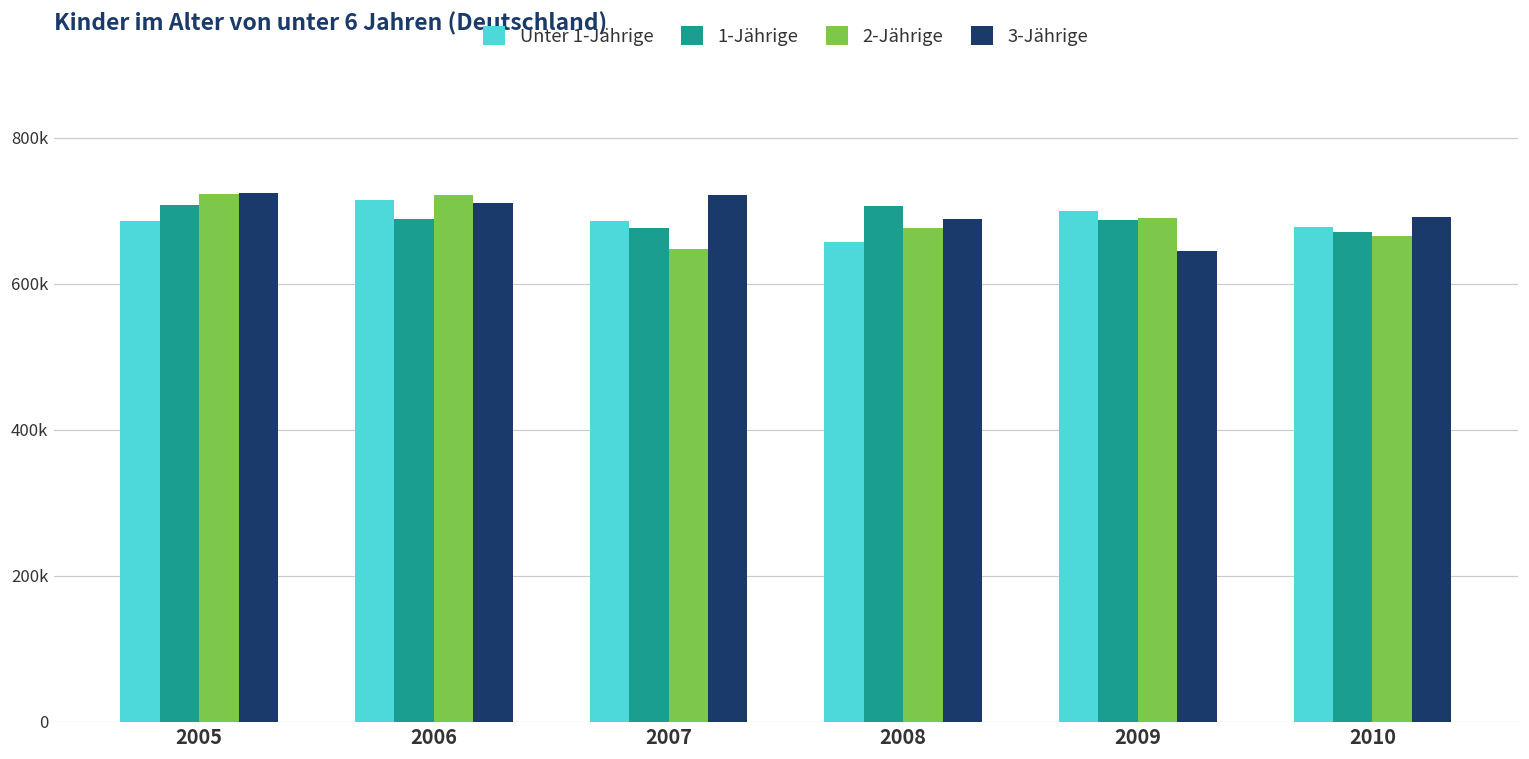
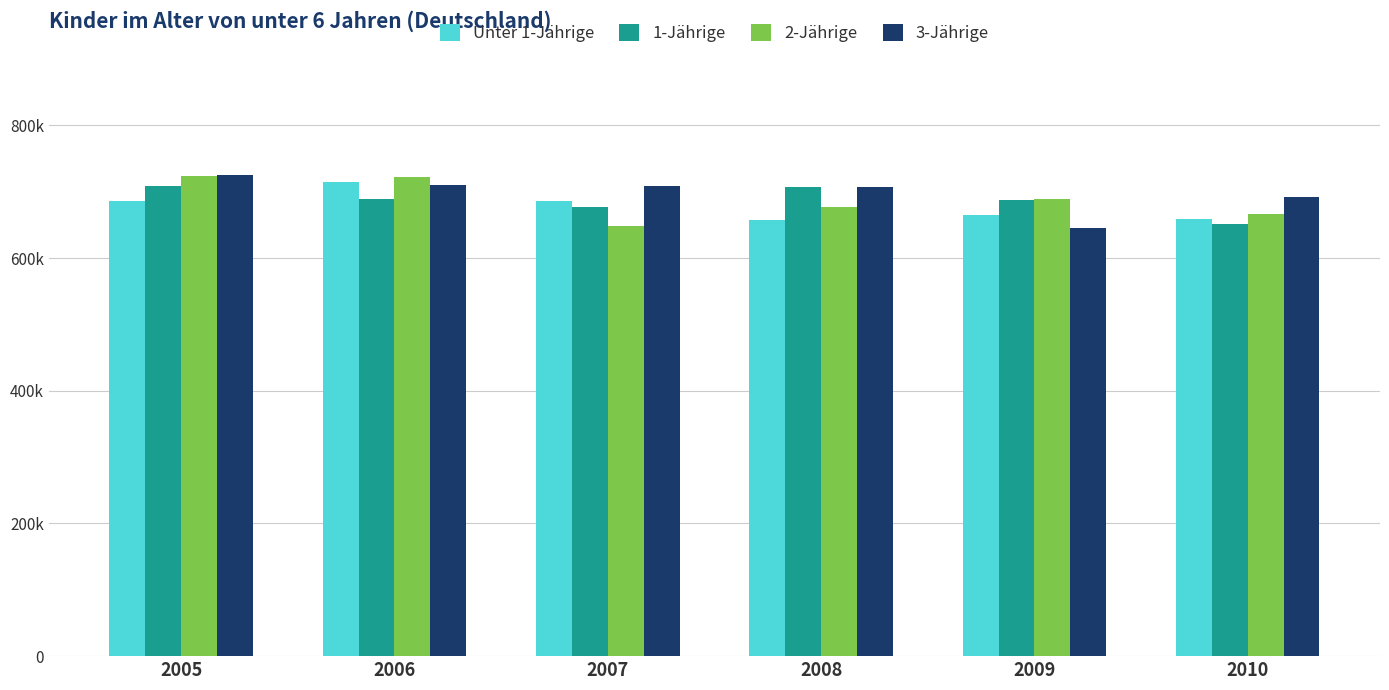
  {
    "Unter 1-Jährige": {
      "2005": 690000,
      "2006": 710000,
      "2007": 690000,
      "2008": 660000,
-     "2009": 700000,
-     "2010": 680000
+     "2009": 670000,
+     "2010": 660000
    },
    "1-Jährige": {
      "2005": 710000,
      "2006": 690000,
      "2007": 680000,
      "2008": 710000,
      "2009": 690000,
-     "2010": 670000
+     "2010": 650000
    },
    "2-Jährige": {
      "2005": 720000,
      "2006": 720000,
      "2007": 650000,
      "2008": 680000,
      "2009": 690000,
      "2010": 670000
    },
    "3-Jährige": {
      "2005": 720000,
      "2006": 710000,
-     "2007": 720000,
-     "2008": 690000,
+     "2007": 710000,
+     "2008": 710000,
      "2009": 640000,
      "2010": 690000
    }
  }
